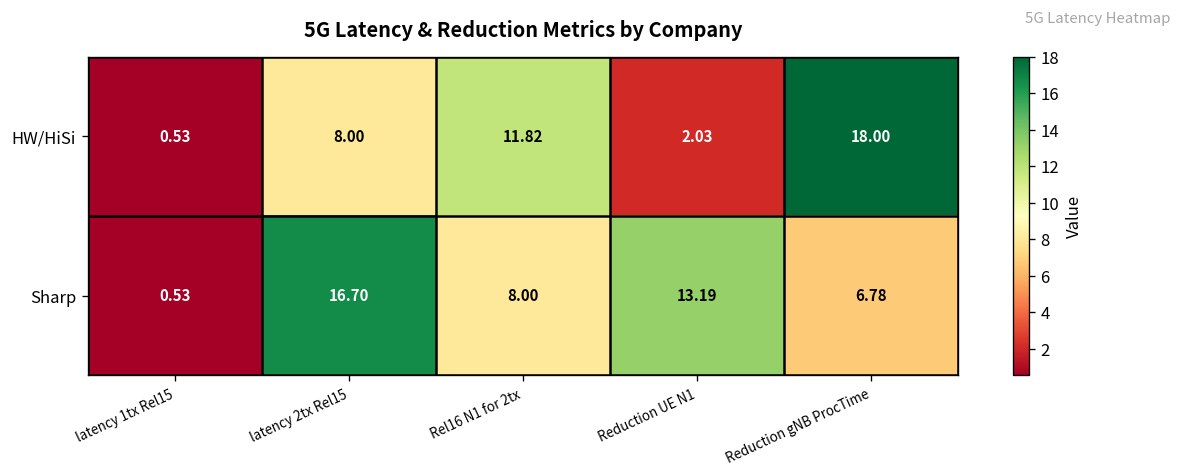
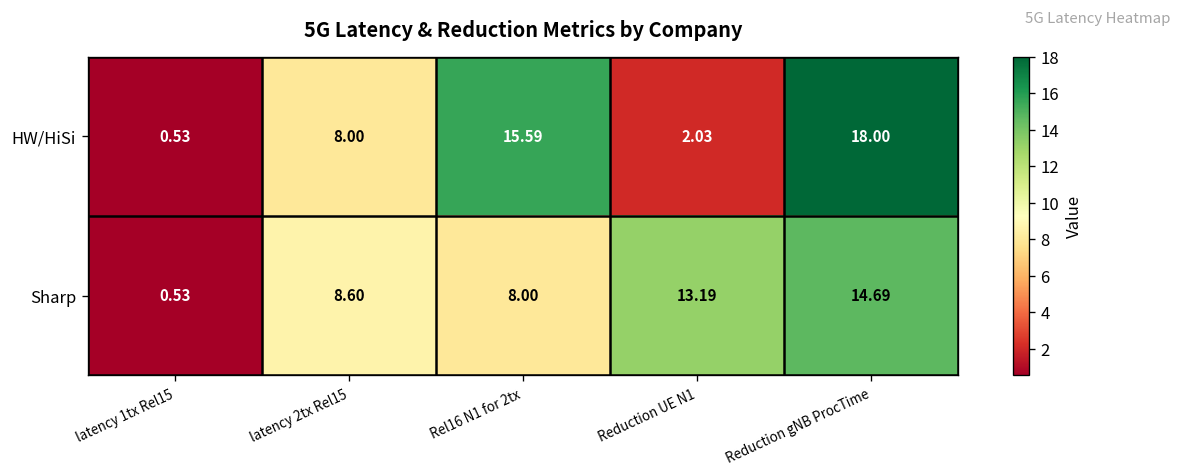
  {
    "HW/HiSi": {
      "latency 1tx Rel15": 0.53,
      "latency 2tx Rel15": 8.00,
-     "Rel16 N1 for 2tx": 11.82,
+     "Rel16 N1 for 2tx": 15.59,
      "Reduction UE N1": 2.03,
      "Reduction gNB ProcTime": 18.00
    },
    "Sharp": {
      "latency 1tx Rel15": 0.53,
-     "latency 2tx Rel15": 16.70,
+     "latency 2tx Rel15": 8.60,
      "Rel16 N1 for 2tx": 8.00,
      "Reduction UE N1": 13.19,
-     "Reduction gNB ProcTime": 6.78
+     "Reduction gNB ProcTime": 14.69
    }
  }
